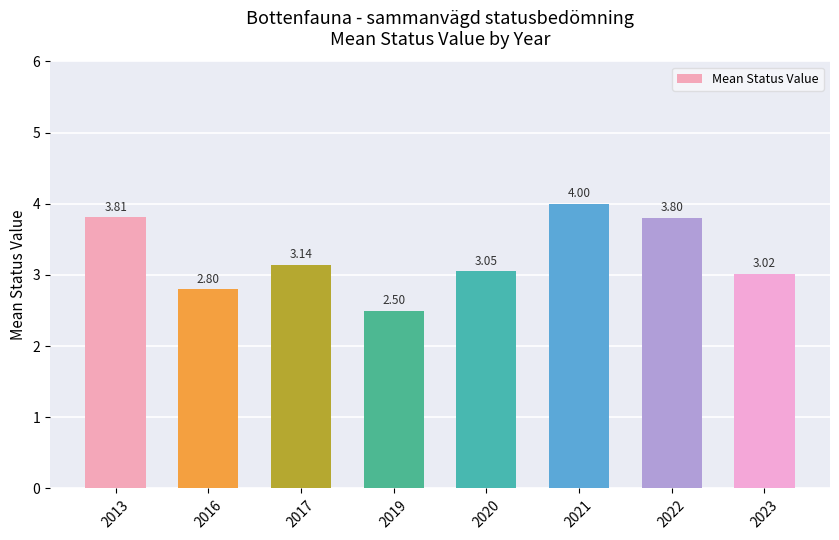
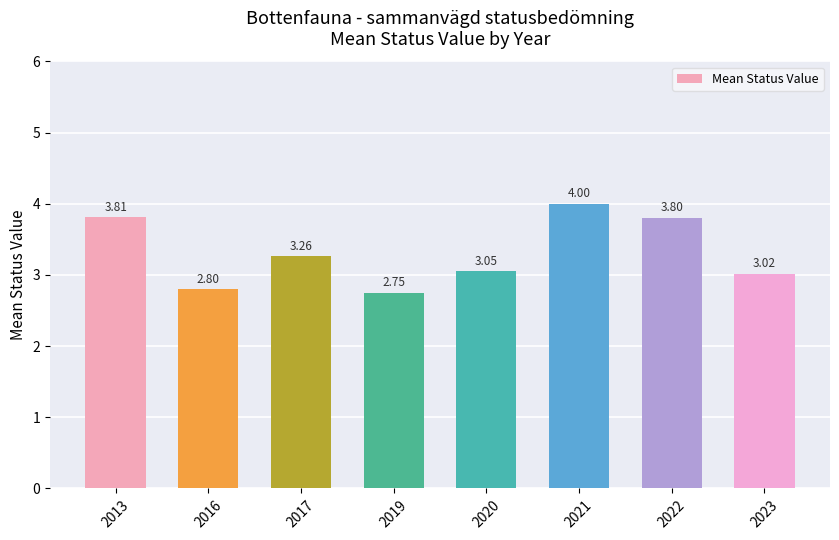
  {
    "2013": 3.81,
    "2016": 2.80,
-   "2017": 3.14,
-   "2019": 2.50,
+   "2017": 3.26,
+   "2019": 2.75,
    "2020": 3.05,
    "2021": 4.00,
    "2022": 3.80,
    "2023": 3.02
  }
